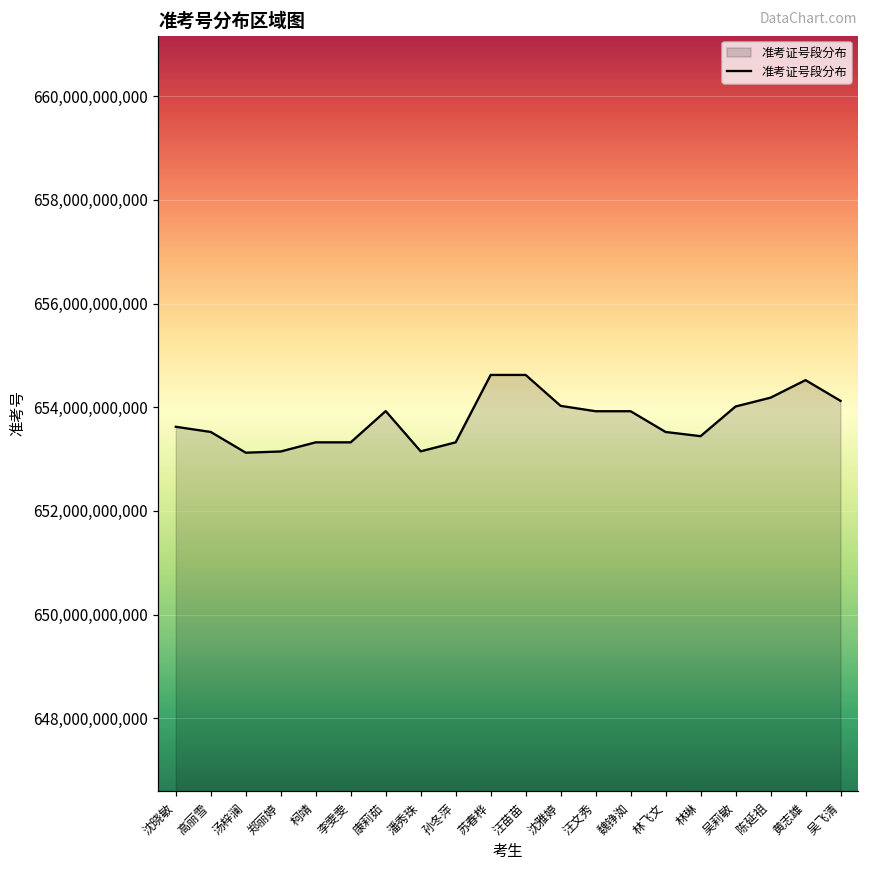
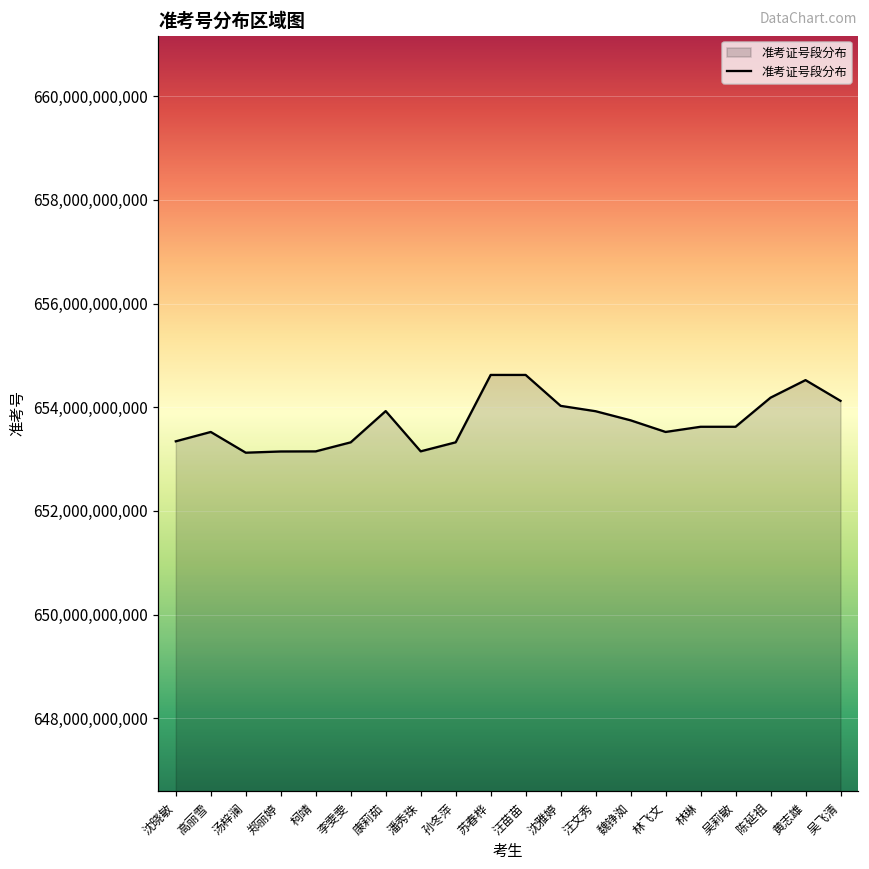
  {
-   "沈晓敏": "653,600,000,000",
+   "沈晓敏": "653,300,000,000",
    "高丽雪": "653,500,000,000",
    "汤梓澜": "653,100,000,000",
    "郑丽婷": "653,100,000,000",
-   "柯靖": "653,300,000,000",
+   "柯靖": "653,100,000,000",
    "李雯雯": "653,300,000,000",
    "康莉茹": "653,900,000,000",
    "潘秀珠": "653,100,000,000",
    "孙冬萍": "653,300,000,000",
    "苏春桦": "654,600,000,000",
    "汪苗苗": "654,600,000,000",
    "沈雅婷": "654,000,000,000",
    "汪文秀": "653,900,000,000",
-   "魏铮洳": "653,900,000,000",
+   "魏铮洳": "653,700,000,000",
    "林飞文": "653,500,000,000",
-   "林琳": "653,400,000,000",
-   "吴莉敏": "654,000,000,000",
+   "林琳": "653,600,000,000",
+   "吴莉敏": "653,600,000,000",
    "陈延祖": "654,200,000,000",
    "黄志雄": "654,500,000,000",
    "吴飞清": "654,100,000,000"
  }
